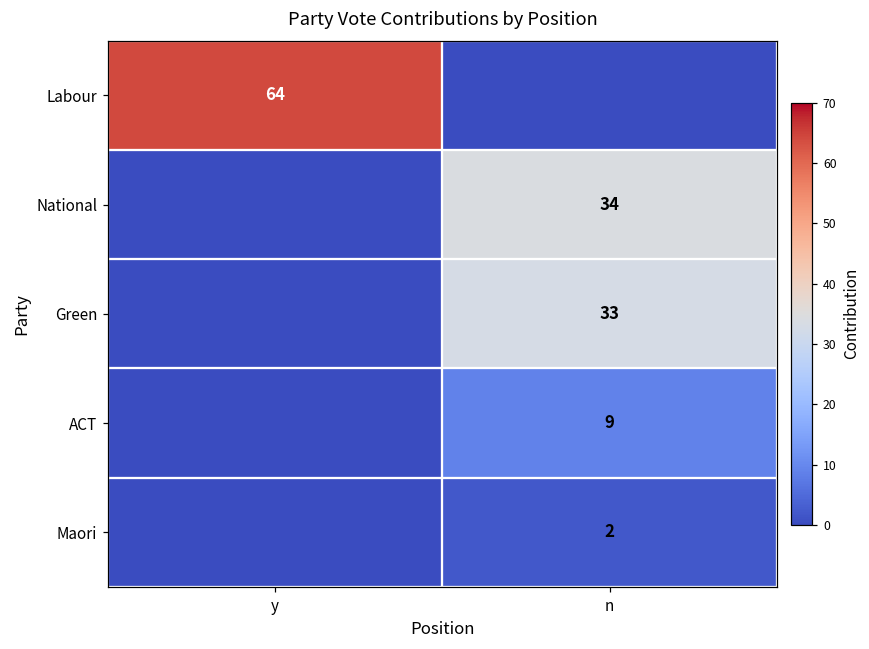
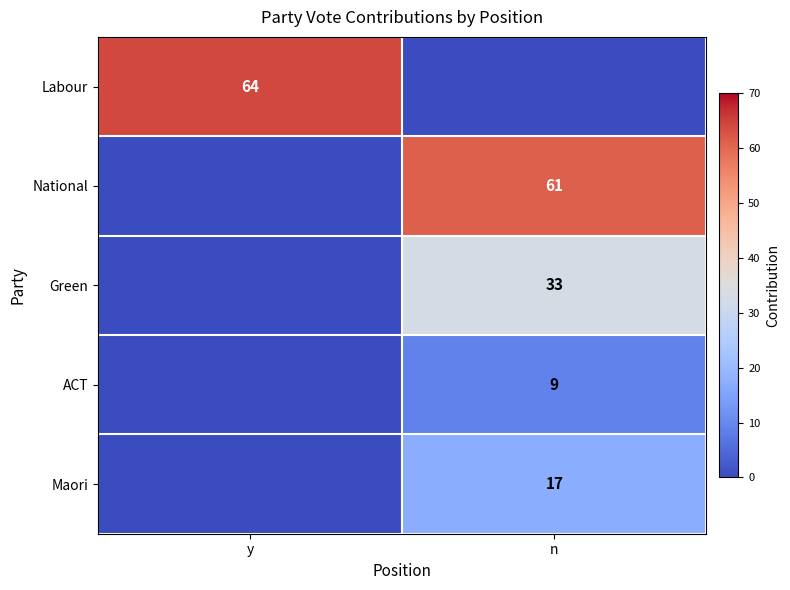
  {
    "Labour": {
      "y": 64
    },
    "National": {
-     "n": 34
+     "n": 61
    },
    "Green": {
      "n": 33
    },
    "ACT": {
      "n": 9
    },
    "Maori": {
-     "n": 2
+     "n": 17
    }
  }
